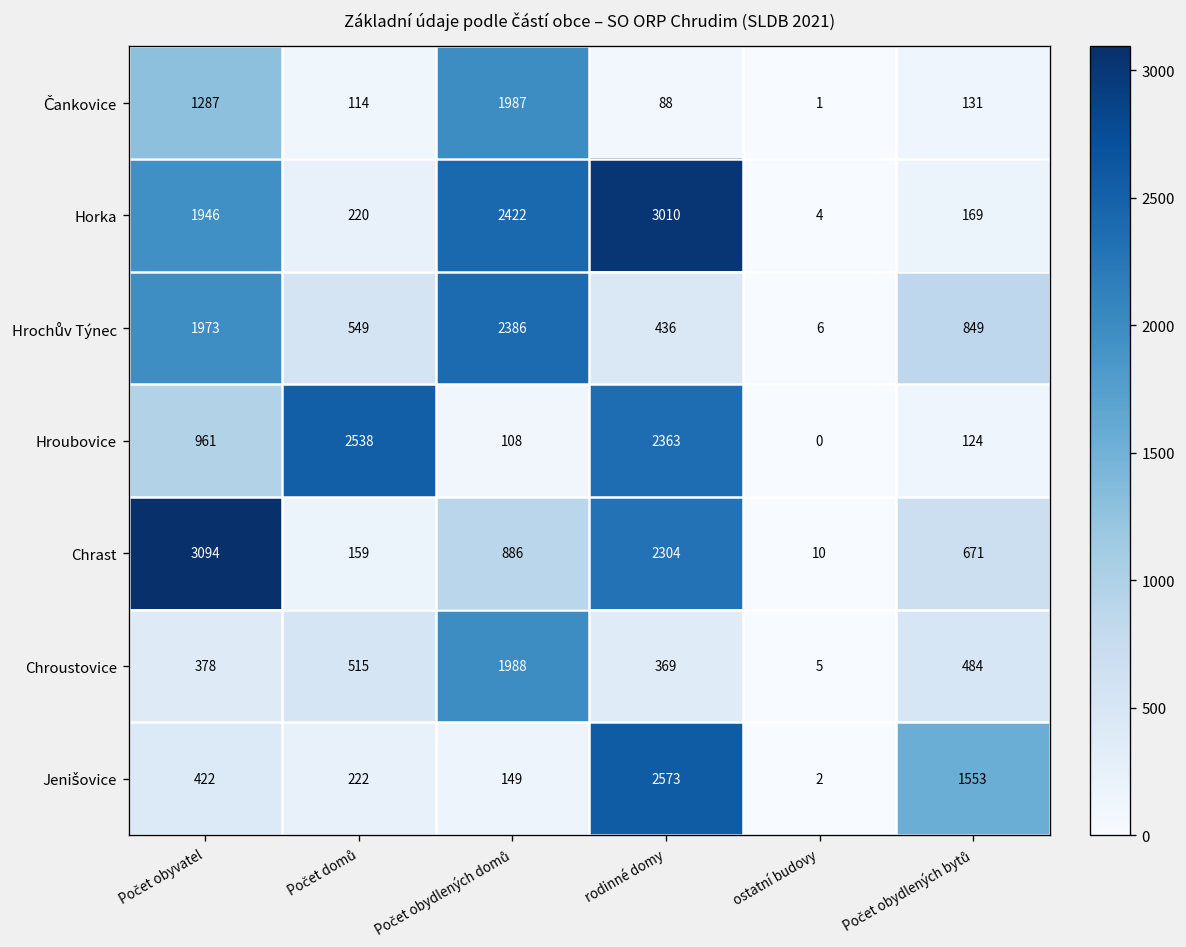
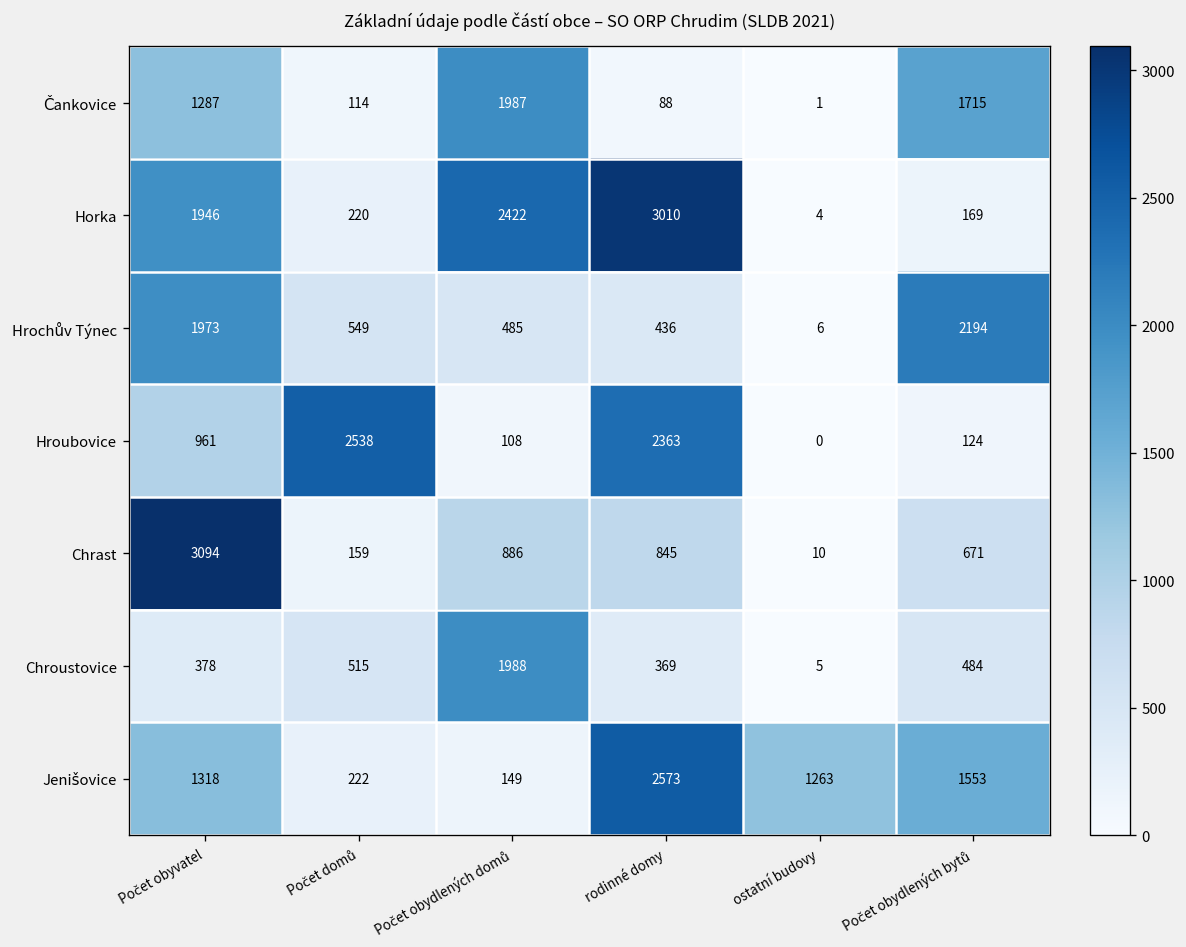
  {
    "Čankovice": {
      "Počet obyvatel": 1287,
      "Počet domů": 114,
      "Počet obydlených domů": 1987,
      "rodinné domy": 88,
      "ostatní budovy": 1,
-     "Počet obydlených bytů": 131
+     "Počet obydlených bytů": 1715
    },
    "Horka": {
      "Počet obyvatel": 1946,
      "Počet domů": 220,
      "Počet obydlených domů": 2422,
      "rodinné domy": 3010,
      "ostatní budovy": 4,
      "Počet obydlených bytů": 169
    },
    "Hrochův Týnec": {
      "Počet obyvatel": 1973,
      "Počet domů": 549,
-     "Počet obydlených domů": 2386,
+     "Počet obydlených domů": 485,
      "rodinné domy": 436,
      "ostatní budovy": 6,
-     "Počet obydlených bytů": 849
+     "Počet obydlených bytů": 2194
    },
    "Hroubovice": {
      "Počet obyvatel": 961,
      "Počet domů": 2538,
      "Počet obydlených domů": 108,
      "rodinné domy": 2363,
      "ostatní budovy": 0,
      "Počet obydlených bytů": 124
    },
    "Chrast": {
      "Počet obyvatel": 3094,
      "Počet domů": 159,
      "Počet obydlených domů": 886,
-     "rodinné domy": 2304,
+     "rodinné domy": 845,
      "ostatní budovy": 10,
      "Počet obydlených bytů": 671
    },
    "Chroustovice": {
      "Počet obyvatel": 378,
      "Počet domů": 515,
      "Počet obydlených domů": 1988,
      "rodinné domy": 369,
      "ostatní budovy": 5,
      "Počet obydlených bytů": 484
    },
    "Jenišovice": {
-     "Počet obyvatel": 422,
+     "Počet obyvatel": 1318,
      "Počet domů": 222,
      "Počet obydlených domů": 149,
      "rodinné domy": 2573,
-     "ostatní budovy": 2,
+     "ostatní budovy": 1263,
      "Počet obydlených bytů": 1553
    }
  }
